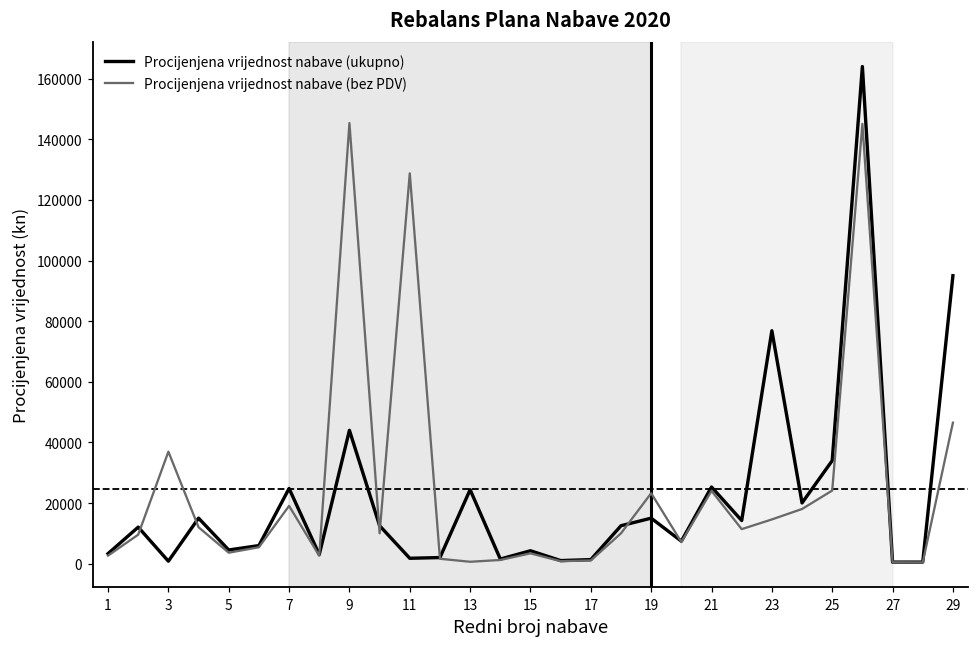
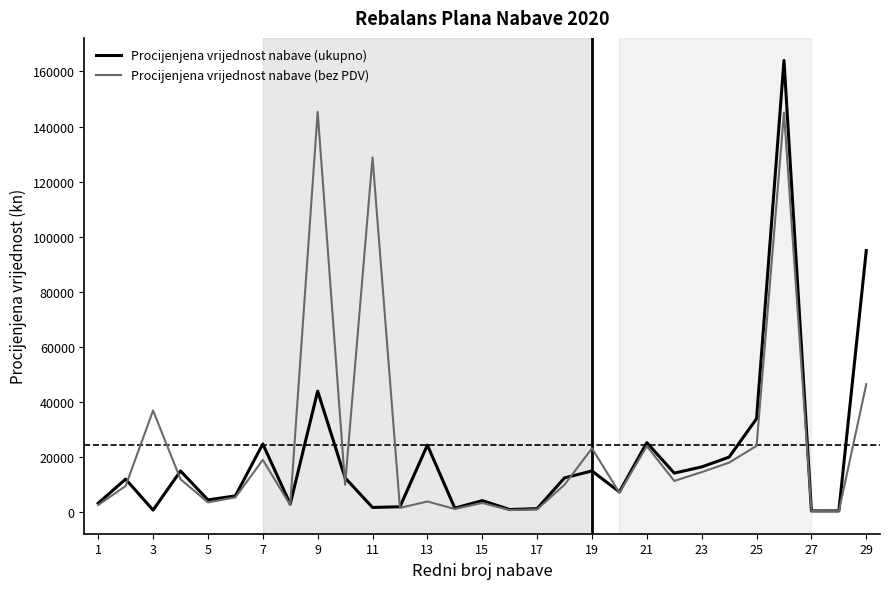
  {
    "Procijenjena vrijednost nabave (ukupno)": {
      "3": 1000,
      "7": 25000,
      "9": 44000,
      "11": 2000,
      "13": 24000,
      "19": 15000,
      "21": 25000,
-     "23": 77000,
+     "23": 16000,
      "25": 34000,
      "29": 95000
    },
    "Procijenjena vrijednost nabave (bez PDV)": {
      "3": 37000,
      "7": 19000,
      "9": 145000,
      "11": 129000,
-     "13": 1000,
+     "13": 4000,
      "19": 23000,
      "21": 24000,
      "23": 15000,
      "25": 24000,
      "29": 47000
    }
  }
